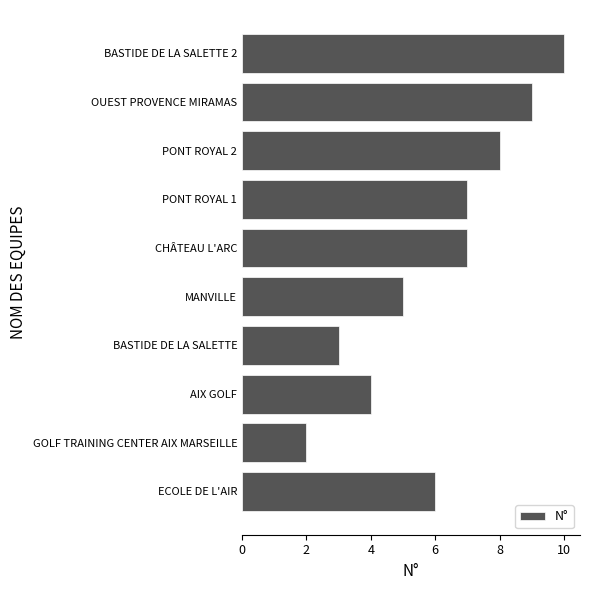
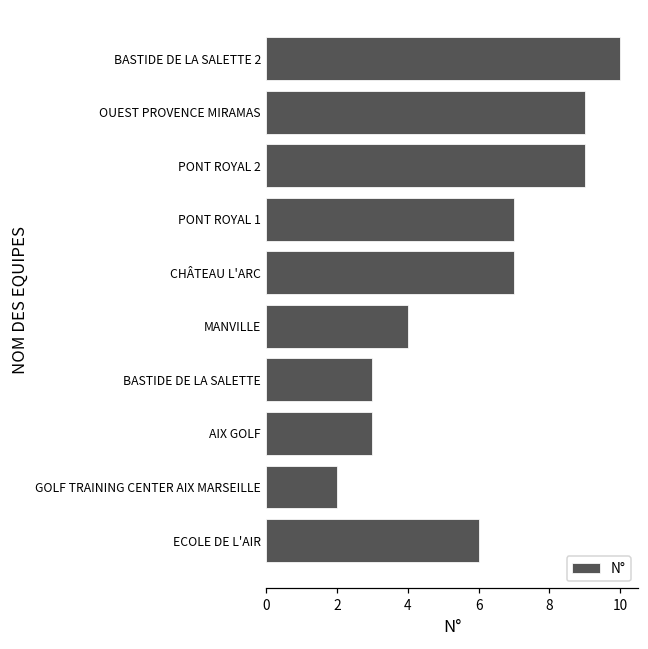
  {
    "BASTIDE DE LA SALETTE 2": 10,
    "OUEST PROVENCE MIRAMAS": 9,
-   "PONT ROYAL 2": 8,
+   "PONT ROYAL 2": 9,
    "PONT ROYAL 1": 7,
    "CHÂTEAU L'ARC": 7,
-   "MANVILLE": 5,
+   "MANVILLE": 4,
    "BASTIDE DE LA SALETTE": 3,
-   "AIX GOLF": 4,
+   "AIX GOLF": 3,
    "GOLF TRAINING CENTER AIX MARSEILLE": 2,
    "ECOLE DE L'AIR": 6
  }
